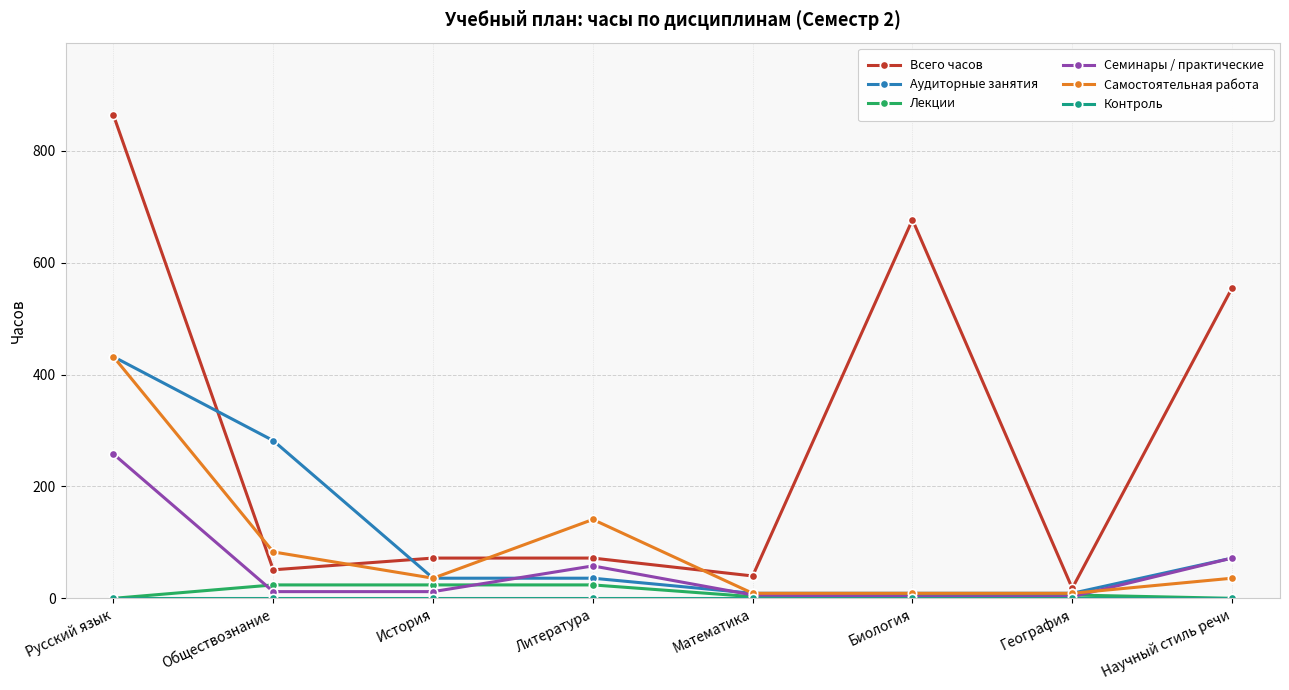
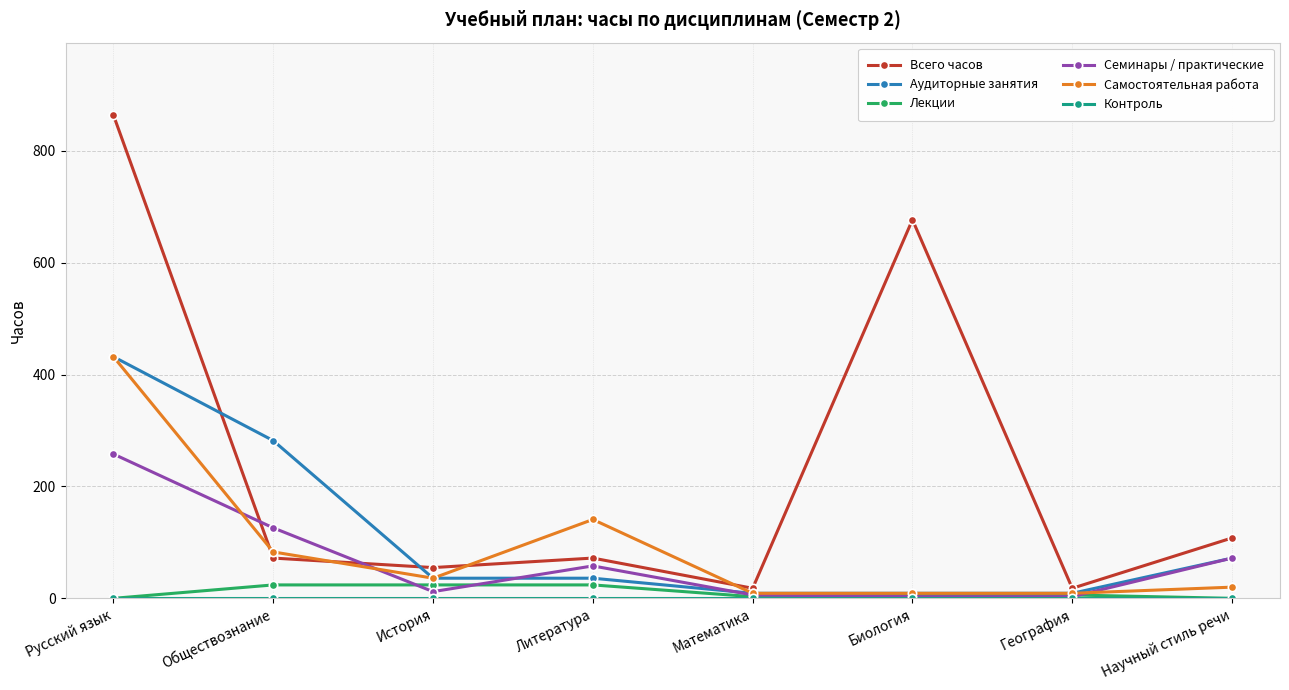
  {
    "Всего часов": {
      "Русский язык": 860,
-     "Обществознание": 50,
-     "История": 70,
+     "Обществознание": 70,
+     "История": 60,
      "Литература": 70,
-     "Математика": 40,
+     "Математика": 20,
      "Биология": 680,
      "География": 20,
-     "Научный стиль речи": 560
+     "Научный стиль речи": 110
    },
    "Аудиторные занятия": {
      "Обществознание": 280,
      "Литература": 40
    },
    "Семинары / практические": {
      "Русский язык": 260,
-     "Обществознание": 10,
+     "Обществознание": 130,
      "История": 10,
      "Литература": 60
    },
    "Самостоятельная работа": {
      "Обществознание": 80,
      "Литература": 140,
-     "Научный стиль речи": 40
+     "Научный стиль речи": 20
    }
  }
